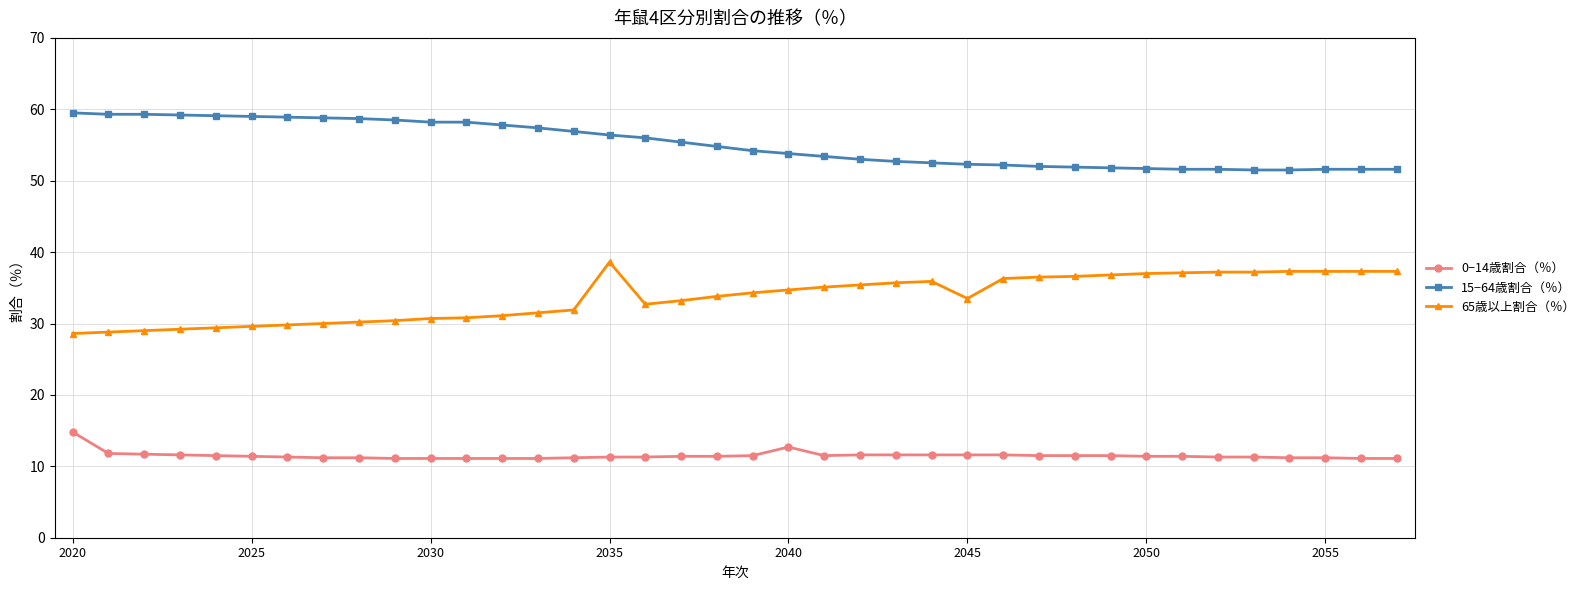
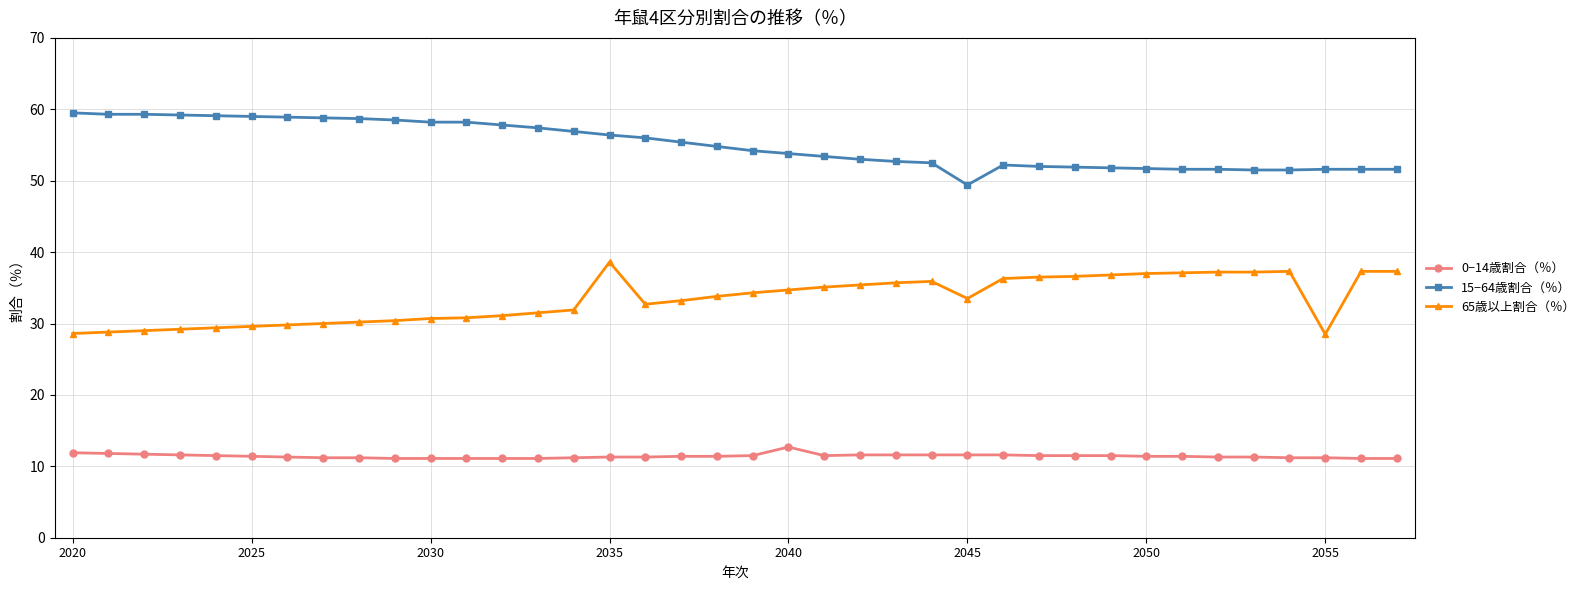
  {
    "0−14歳割合（％）": {
-     "2020": 15,
+     "2020": 12,
      "2025": 11,
      "2030": 11,
      "2035": 11,
      "2040": 13,
      "2045": 12,
      "2050": 11,
      "2055": 11
    },
    "15−64歳割合（％）": {
      "2020": 60,
      "2025": 59,
      "2030": 58,
      "2035": 56,
      "2040": 54,
-     "2045": 52,
+     "2045": 49,
      "2050": 52,
      "2055": 52
    },
    "65歳以上割合（％）": {
      "2020": 29,
      "2025": 30,
      "2030": 31,
      "2035": 39,
      "2040": 35,
      "2045": 34,
      "2050": 37,
-     "2055": 37
+     "2055": 29
    }
  }
